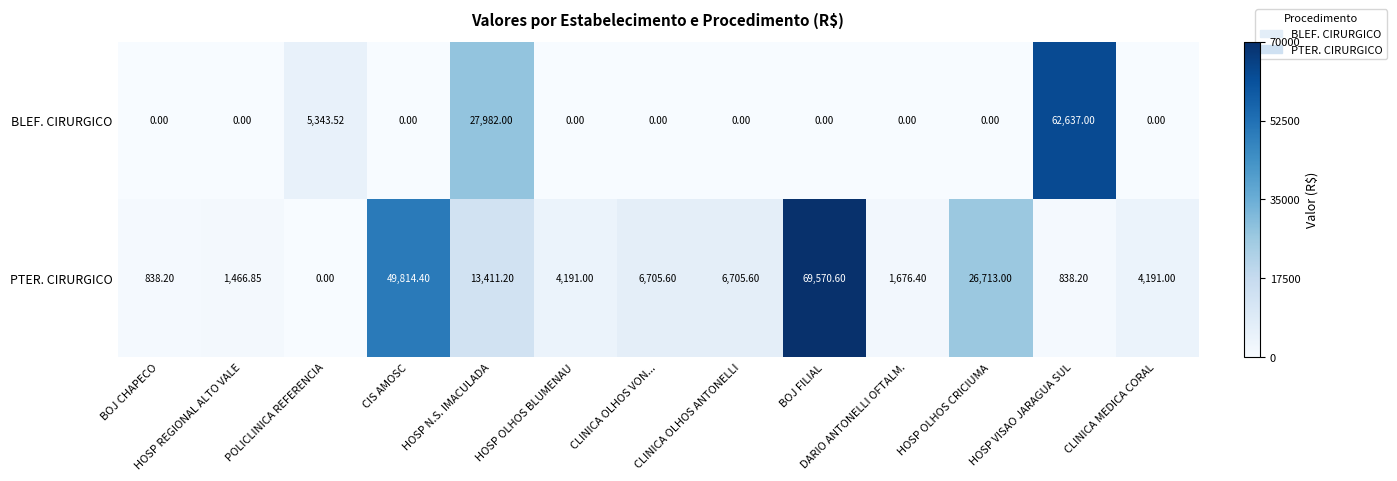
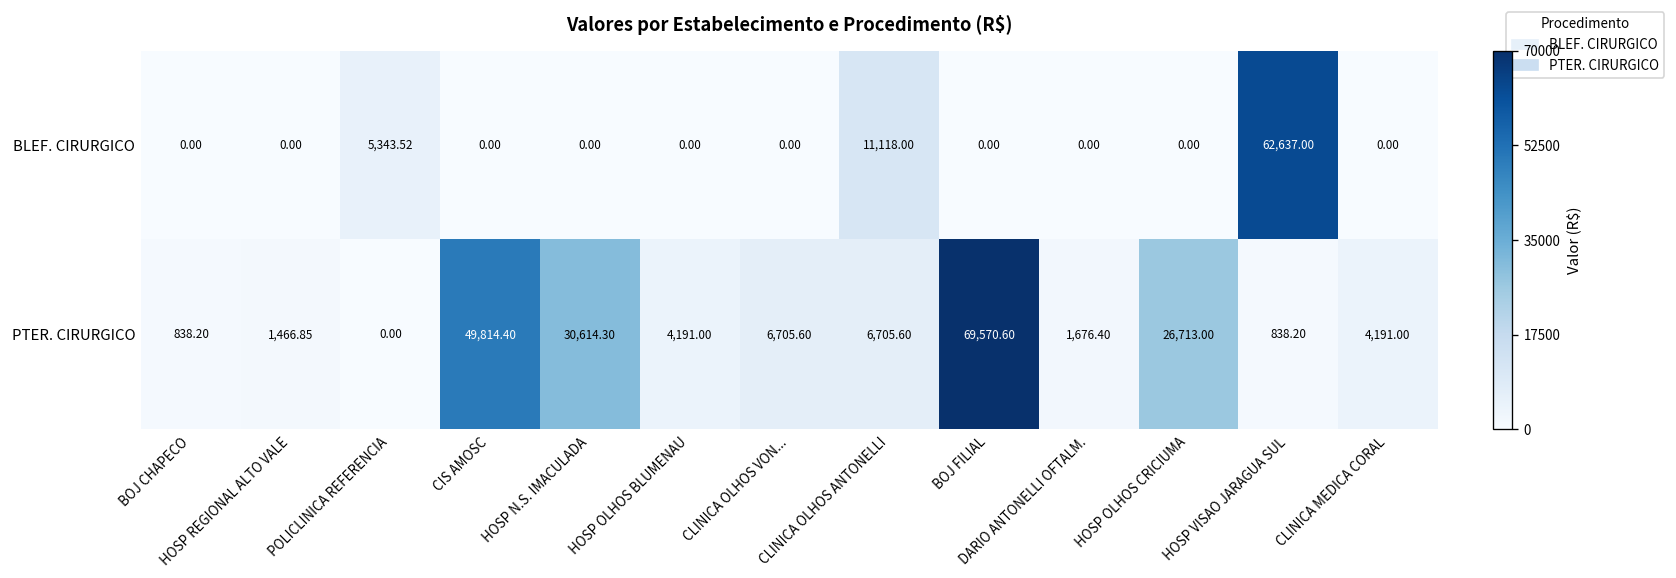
  {
    "BLEF. CIRURGICO": {
      "BOJ CHAPECO": "0.00",
      "HOSP REGIONAL ALTO VALE": "0.00",
      "POLICLINICA REFERENCIA": "5,343.52",
      "CIS AMOSC": "0.00",
-     "HOSP N.S. IMACULADA": "27,982.00",
+     "HOSP N.S. IMACULADA": "0.00",
      "HOSP OLHOS BLUMENAU": "0.00",
      "CLINICA OLHOS VON...": "0.00",
-     "CLINICA OLHOS ANTONELLI": "0.00",
+     "CLINICA OLHOS ANTONELLI": "11,118.00",
      "BOJ FILIAL": "0.00",
      "DARIO ANTONELLI OFTALM.": "0.00",
      "HOSP OLHOS CRICIUMA": "0.00",
      "HOSP VISAO JARAGUA SUL": "62,637.00",
      "CLINICA MEDICA CORAL": "0.00"
    },
    "PTER. CIRURGICO": {
      "BOJ CHAPECO": "838.20",
      "HOSP REGIONAL ALTO VALE": "1,466.85",
      "POLICLINICA REFERENCIA": "0.00",
      "CIS AMOSC": "49,814.40",
-     "HOSP N.S. IMACULADA": "13,411.20",
+     "HOSP N.S. IMACULADA": "30,614.30",
      "HOSP OLHOS BLUMENAU": "4,191.00",
      "CLINICA OLHOS VON...": "6,705.60",
      "CLINICA OLHOS ANTONELLI": "6,705.60",
      "BOJ FILIAL": "69,570.60",
      "DARIO ANTONELLI OFTALM.": "1,676.40",
      "HOSP OLHOS CRICIUMA": "26,713.00",
      "HOSP VISAO JARAGUA SUL": "838.20",
      "CLINICA MEDICA CORAL": "4,191.00"
    }
  }
